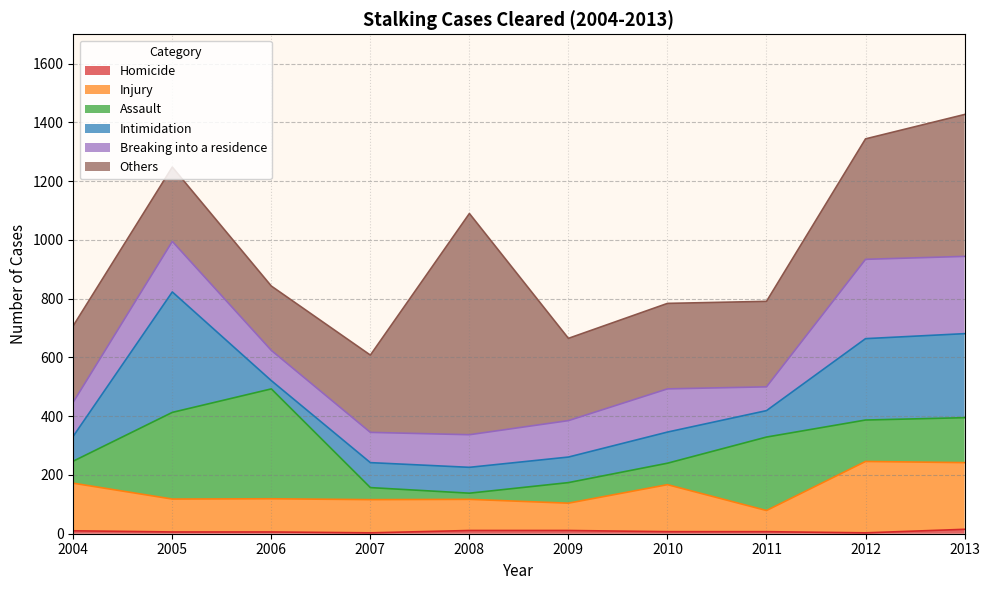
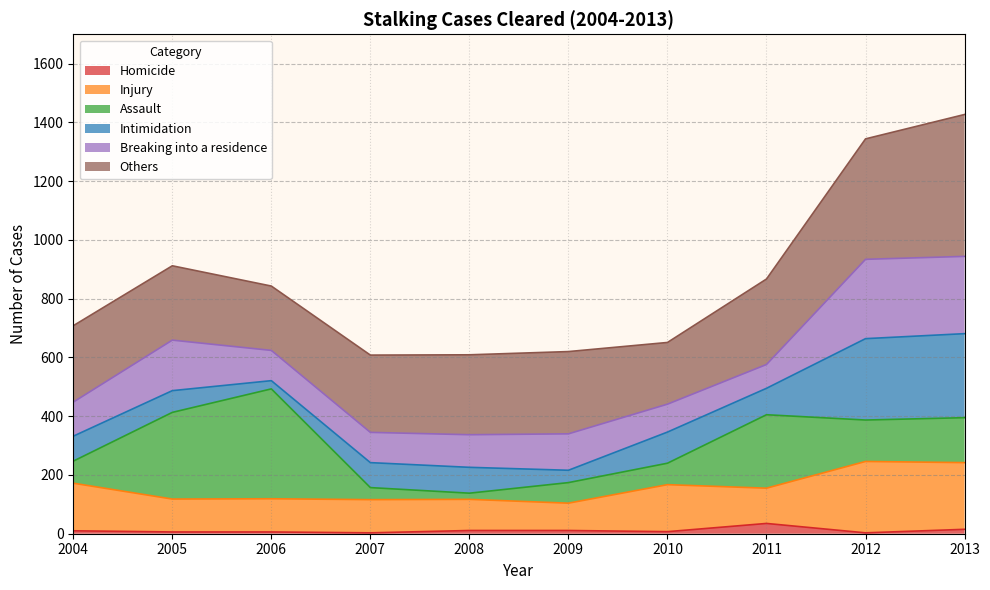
  {
    "Homicide": {
      "2004": 10,
      "2005": 10,
      "2006": 10,
      "2007": 0,
      "2008": 10,
      "2009": 10,
      "2010": 10,
-     "2011": 10,
+     "2011": 40,
      "2012": 0,
      "2013": 20
    },
    "Injury": {
      "2004": 160,
      "2005": 110,
      "2006": 110,
      "2007": 110,
      "2008": 110,
      "2009": 90,
      "2010": 160,
-     "2011": 70,
+     "2011": 120,
      "2012": 240,
      "2013": 230
    },
    "Assault": {
      "2004": 80,
      "2005": 300,
      "2006": 370,
      "2007": 40,
      "2008": 20,
      "2009": 70,
      "2010": 70,
      "2011": 250,
      "2012": 140,
      "2013": 150
    },
    "Intimidation": {
      "2004": 90,
-     "2005": 410,
+     "2005": 70,
      "2006": 30,
      "2007": 90,
      "2008": 90,
-     "2009": 90,
+     "2009": 40,
      "2010": 110,
      "2011": 90,
      "2012": 280,
      "2013": 290
    },
    "Breaking into a residence": {
      "2004": 120,
      "2005": 170,
      "2006": 100,
      "2007": 100,
      "2008": 110,
      "2009": 120,
-     "2010": 150,
+     "2010": 100,
      "2011": 80,
      "2012": 270,
      "2013": 260
    },
    "Others": {
      "2004": 260,
      "2006": 220,
      "2007": 260,
-     "2008": 750,
+     "2008": 270,
      "2009": 280,
-     "2010": 290,
+     "2010": 210,
      "2011": 290,
      "2012": 410,
      "2013": 480
    }
  }
